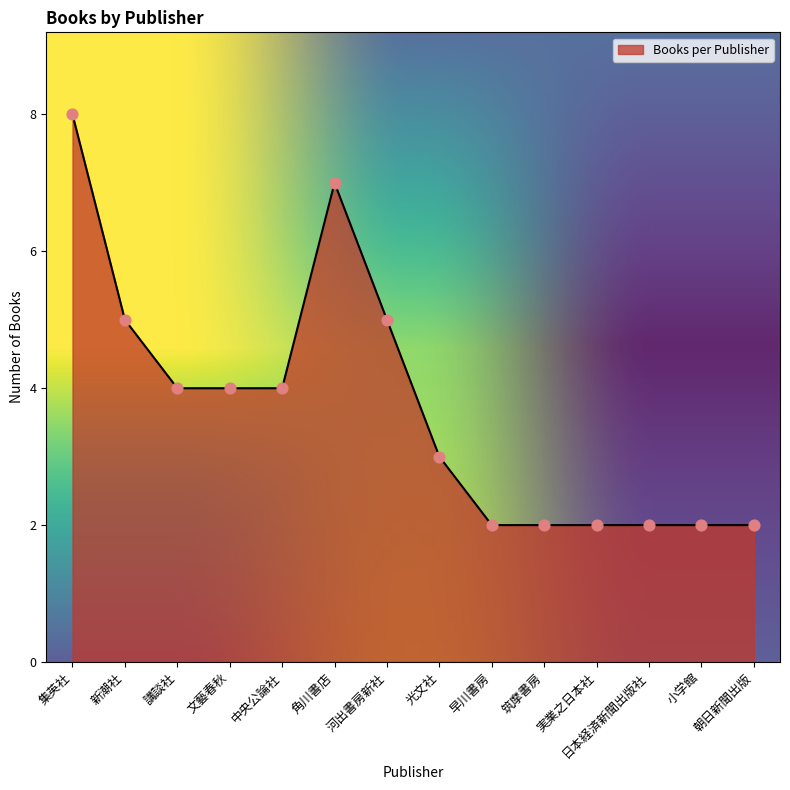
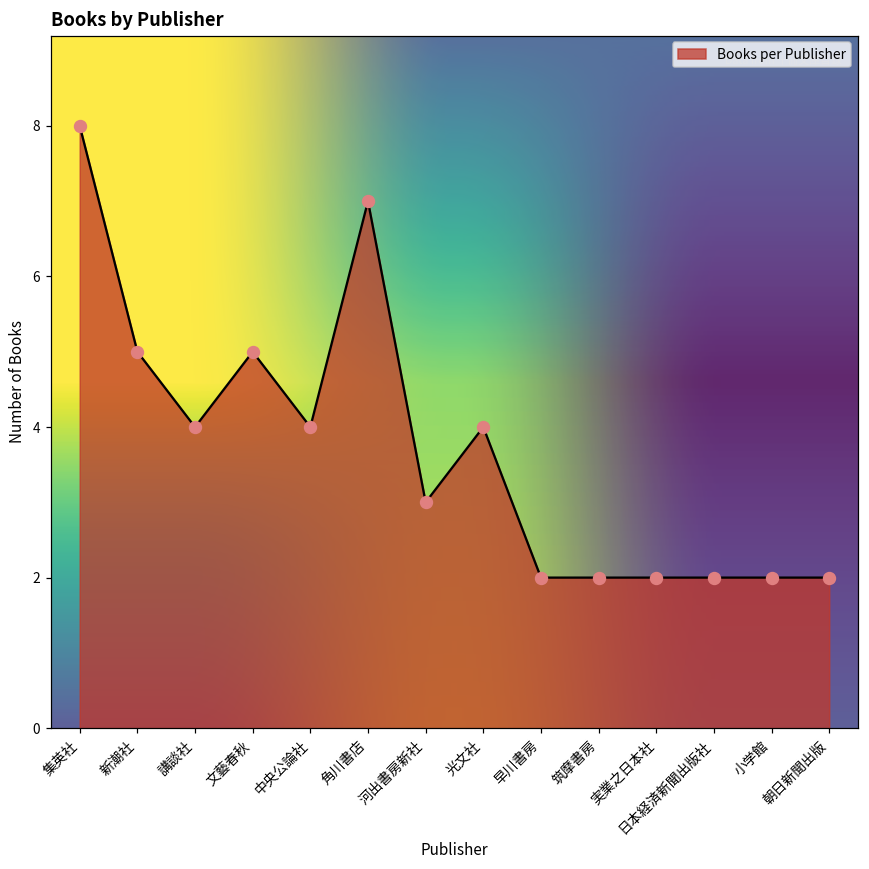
  {
    "集英社": 8,
    "新潮社": 5,
    "講談社": 4,
-   "文藝春秋": 4,
+   "文藝春秋": 5,
    "中央公論社": 4,
    "角川書店": 7,
-   "河出書房新社": 5,
-   "光文社": 3,
+   "河出書房新社": 3,
+   "光文社": 4,
    "早川書房": 2,
    "筑摩書房": 2,
    "実業之日本社": 2,
    "日本経済新聞出版社": 2,
    "小学館": 2,
    "朝日新聞出版": 2
  }
